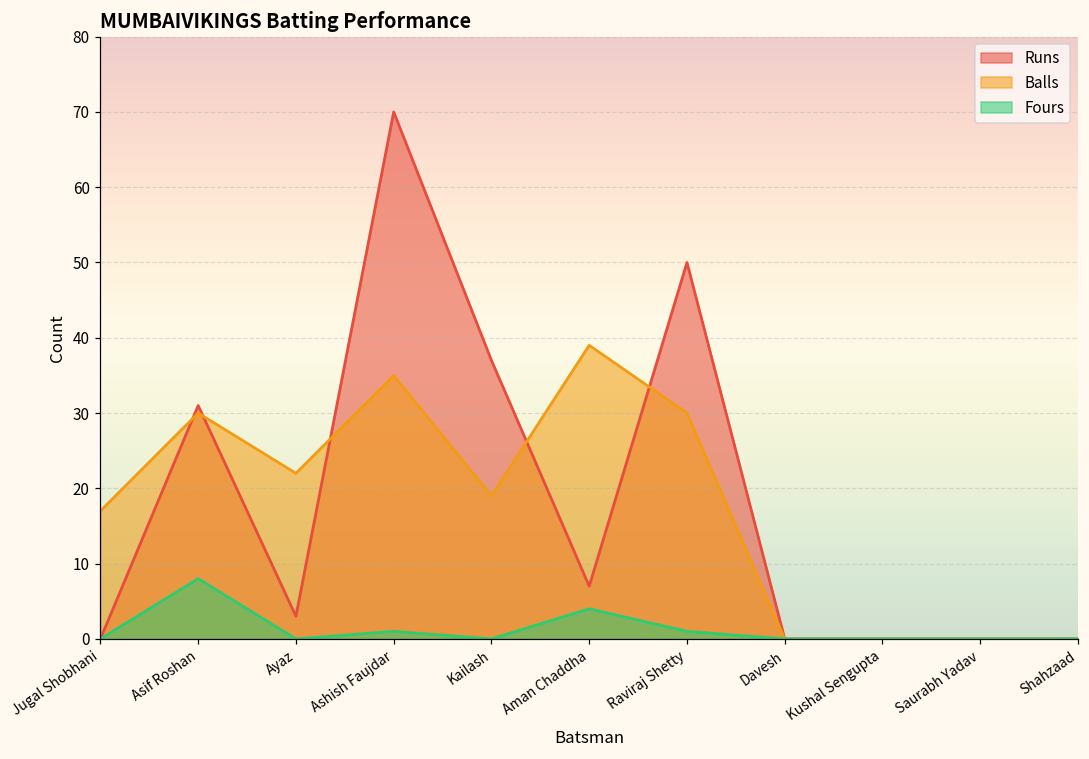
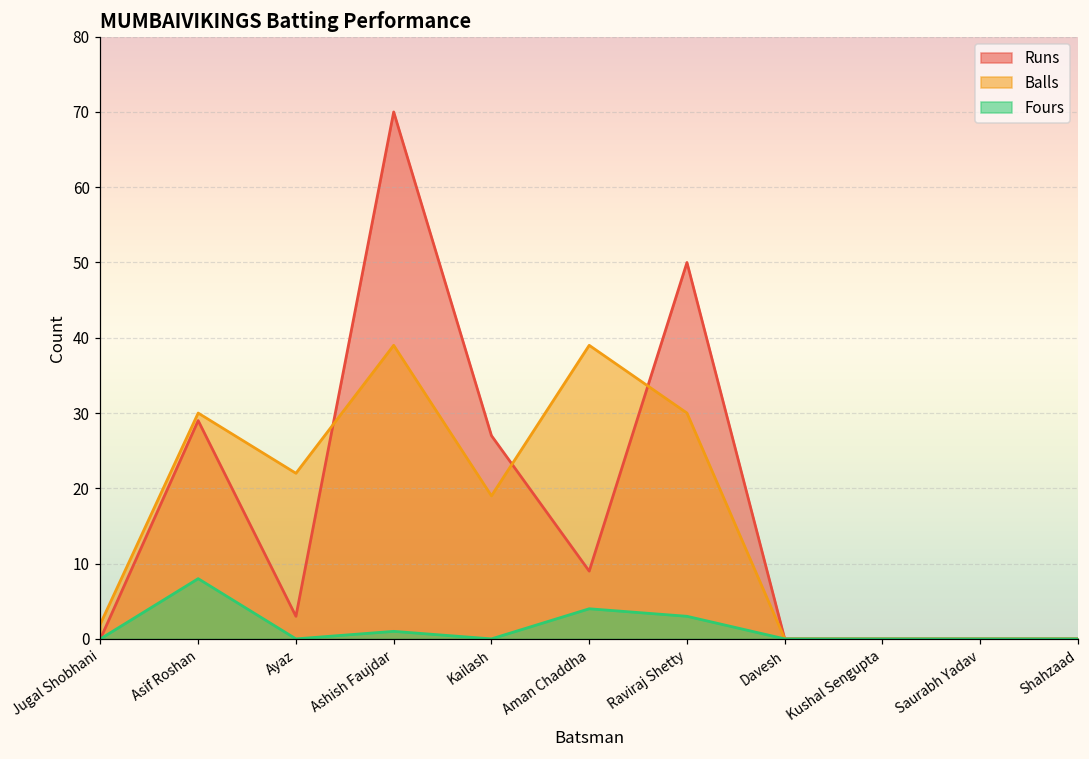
  {
    "Runs": {
-     "Asif Roshan": 31,
+     "Asif Roshan": 29,
      "Ayaz": 3,
      "Ashish Faujdar": 70,
-     "Kailash": 37,
-     "Aman Chaddha": 7,
+     "Kailash": 27,
+     "Aman Chaddha": 9,
      "Raviraj Shetty": 50
    },
    "Balls": {
-     "Jugal Shobhani": 17,
+     "Jugal Shobhani": 2,
      "Asif Roshan": 30,
      "Ayaz": 22,
-     "Ashish Faujdar": 35,
+     "Ashish Faujdar": 39,
      "Kailash": 19,
      "Aman Chaddha": 39,
      "Raviraj Shetty": 30
    },
    "Fours": {
      "Asif Roshan": 8,
      "Ayaz": 0,
      "Ashish Faujdar": 1,
      "Kailash": 0,
      "Aman Chaddha": 4,
-     "Raviraj Shetty": 1
+     "Raviraj Shetty": 3
    }
  }
